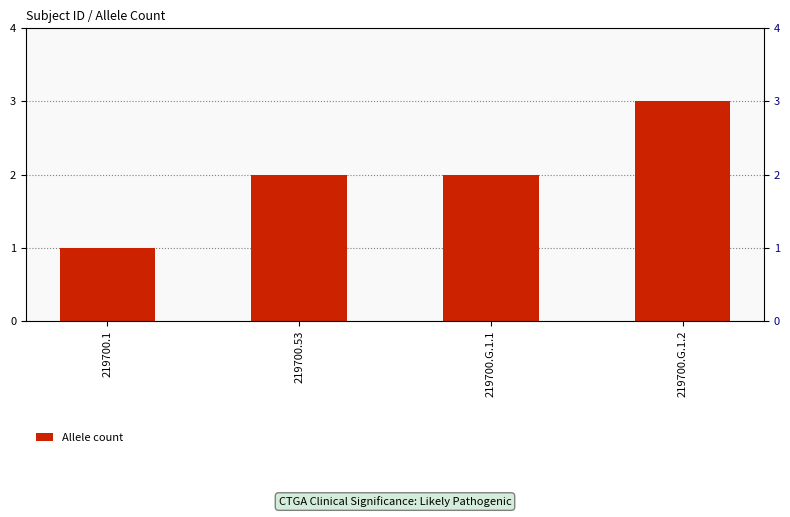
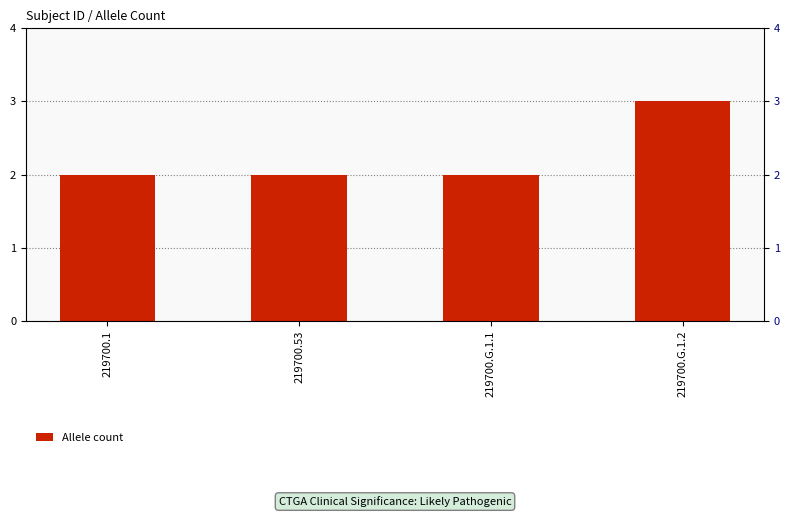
  {
-   "219700.1": 1,
+   "219700.1": 2,
    "219700.53": 2,
    "219700.G.1.1": 2,
    "219700.G.1.2": 3
  }
